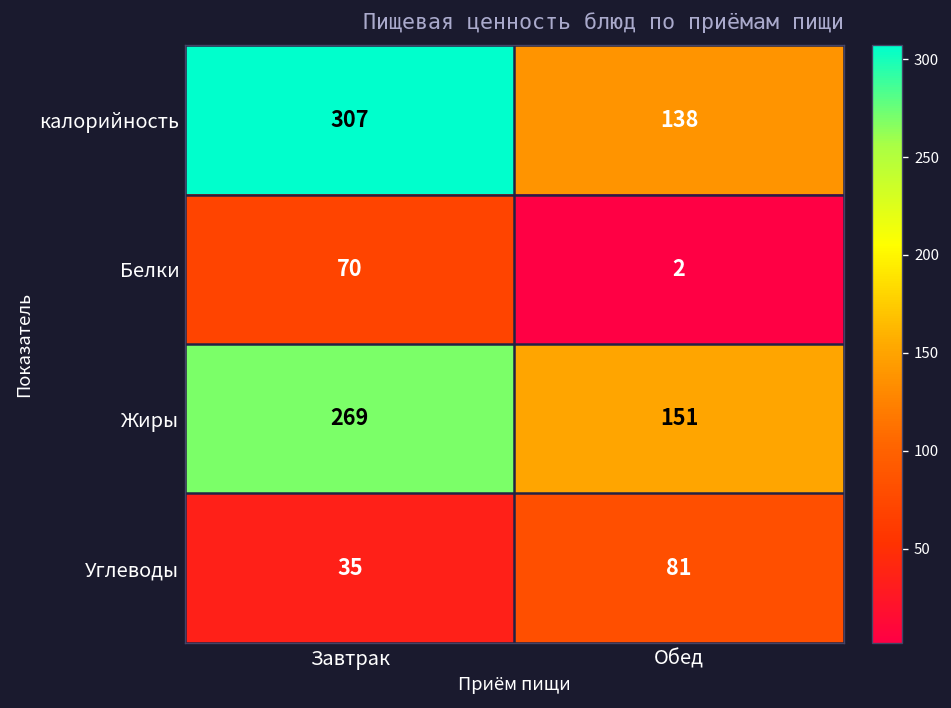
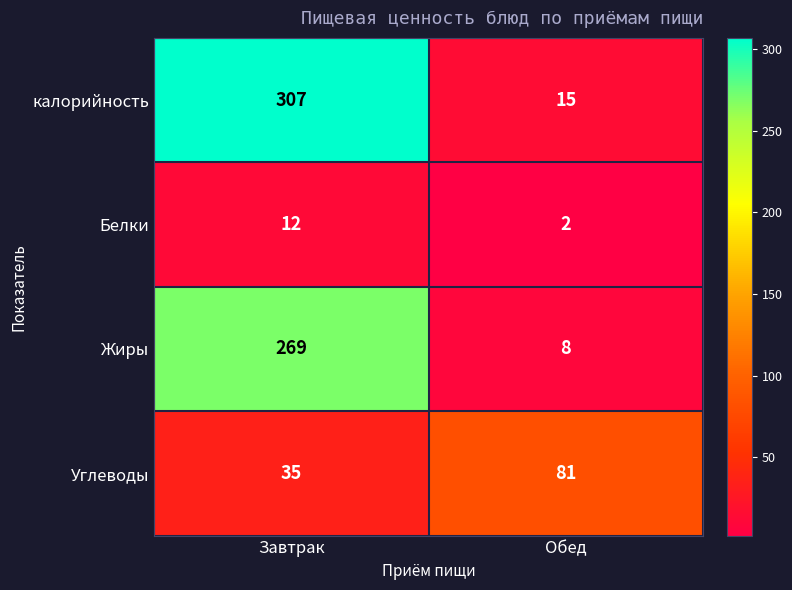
  {
    "калорийность": {
      "Завтрак": 307,
-     "Обед": 138
+     "Обед": 15
    },
    "Белки": {
-     "Завтрак": 70,
+     "Завтрак": 12,
      "Обед": 2
    },
    "Жиры": {
      "Завтрак": 269,
-     "Обед": 151
+     "Обед": 8
    },
    "Углеводы": {
      "Завтрак": 35,
      "Обед": 81
    }
  }
